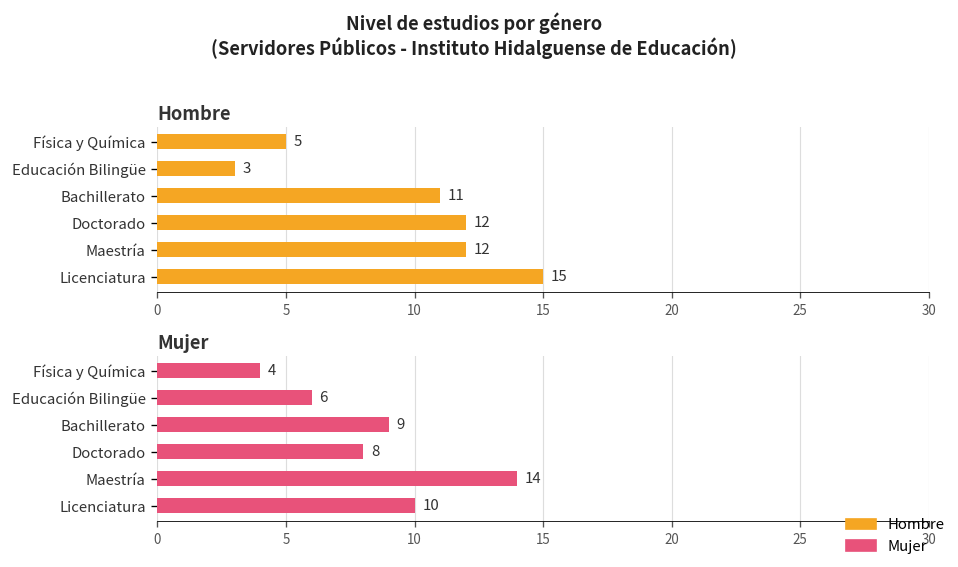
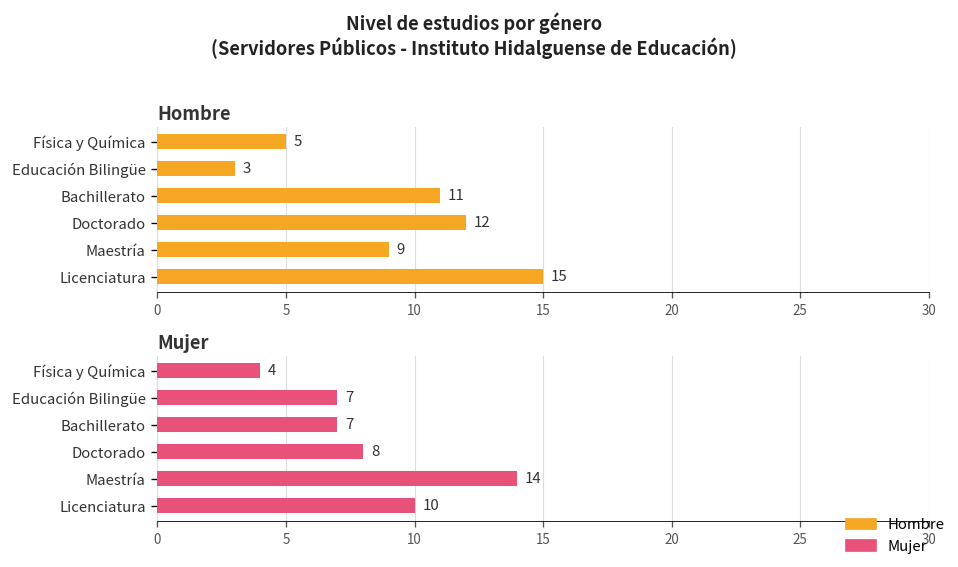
  {
    "Hombre": {
      "Física y Química": 5,
      "Educación Bilingüe": 3,
      "Bachillerato": 11,
      "Doctorado": 12,
-     "Maestría": 12,
+     "Maestría": 9,
      "Licenciatura": 15
    },
    "Mujer": {
      "Física y Química": 4,
-     "Educación Bilingüe": 6,
-     "Bachillerato": 9,
+     "Educación Bilingüe": 7,
+     "Bachillerato": 7,
      "Doctorado": 8,
      "Maestría": 14,
      "Licenciatura": 10
    }
  }
